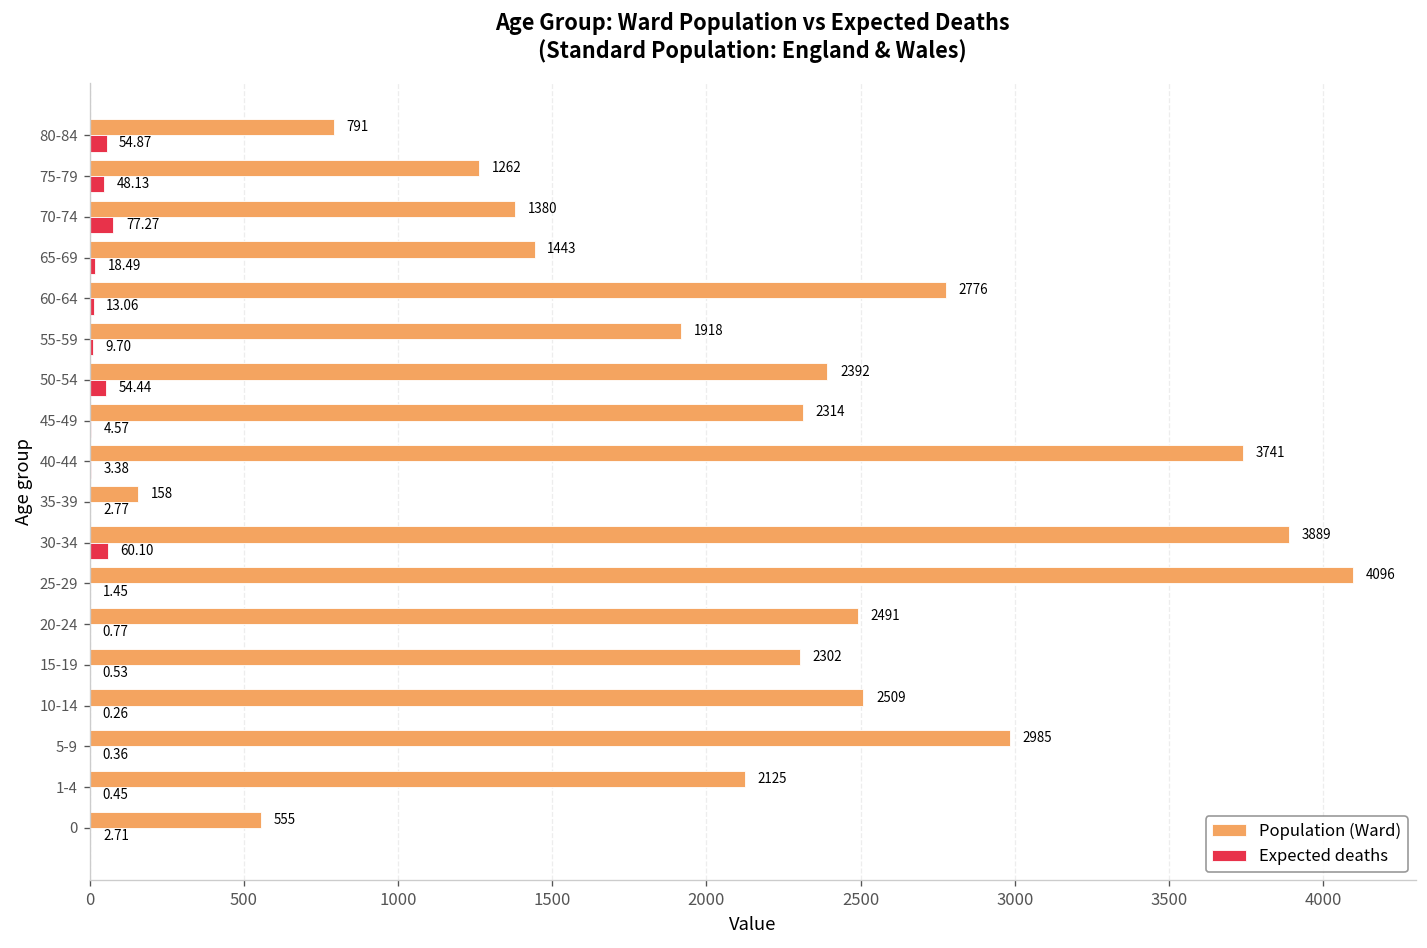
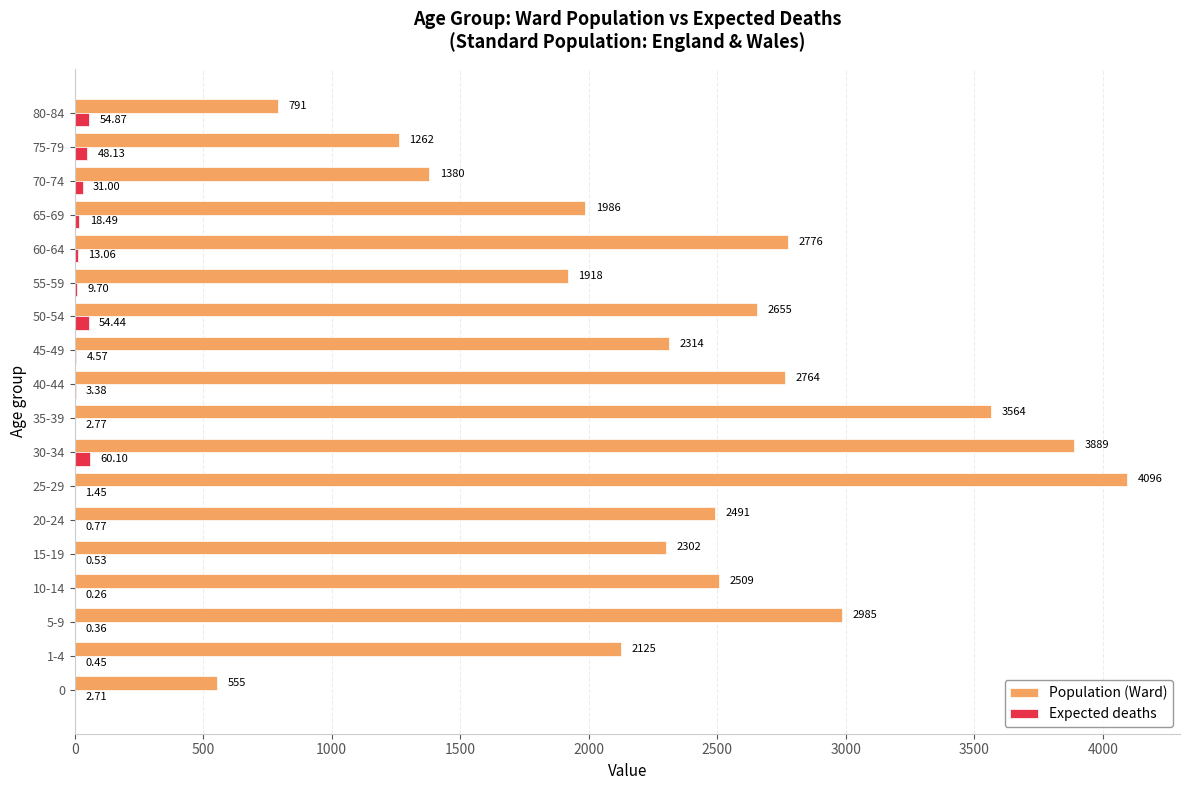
  {
    "Population (Ward)": {
      "80-84": 791,
      "75-79": 1262,
      "70-74": 1380,
-     "65-69": 1443,
+     "65-69": 1986,
      "60-64": 2776,
      "55-59": 1918,
-     "50-54": 2392,
+     "50-54": 2655,
      "45-49": 2314,
-     "40-44": 3741,
-     "35-39": 158,
+     "40-44": 2764,
+     "35-39": 3564,
      "30-34": 3889,
      "25-29": 4096,
      "20-24": 2491,
      "15-19": 2302,
      "10-14": 2509,
      "5-9": 2985,
      "1-4": 2125,
      "0": 555
    },
    "Expected deaths": {
      "80-84": 54.87,
      "75-79": 48.13,
-     "70-74": 77.27,
+     "70-74": 31.00,
      "65-69": 18.49,
      "60-64": 13.06,
      "55-59": 9.70,
      "50-54": 54.44,
      "45-49": 4.57,
      "40-44": 3.38,
      "35-39": 2.77,
      "30-34": 60.10,
      "25-29": 1.45,
      "20-24": 0.77,
      "15-19": 0.53,
      "10-14": 0.26,
      "5-9": 0.36,
      "1-4": 0.45,
      "0": 2.71
    }
  }
